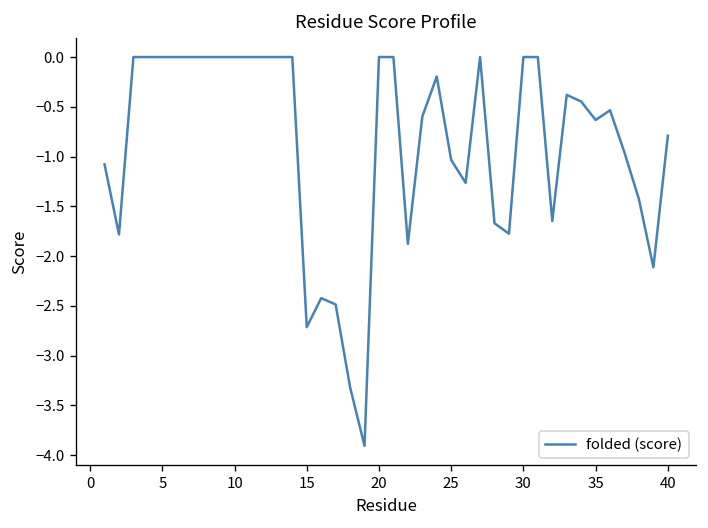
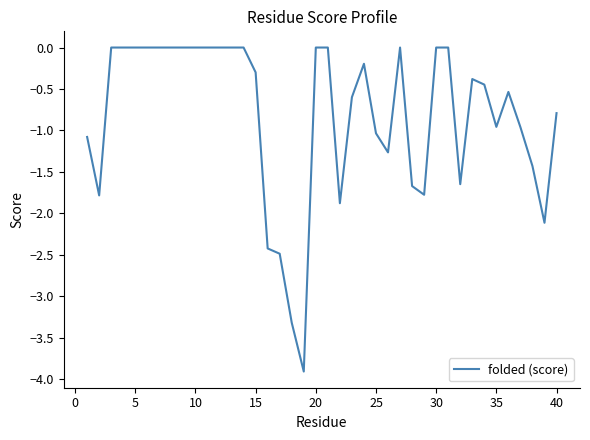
  {
    "5": 0.0,
    "10": 0.0,
-   "15": -2.7,
+   "15": -0.3,
    "20": 0.0,
    "25": -1.0,
    "30": 0.0,
-   "35": -0.6,
+   "35": -1.0,
    "40": -0.8
  }
